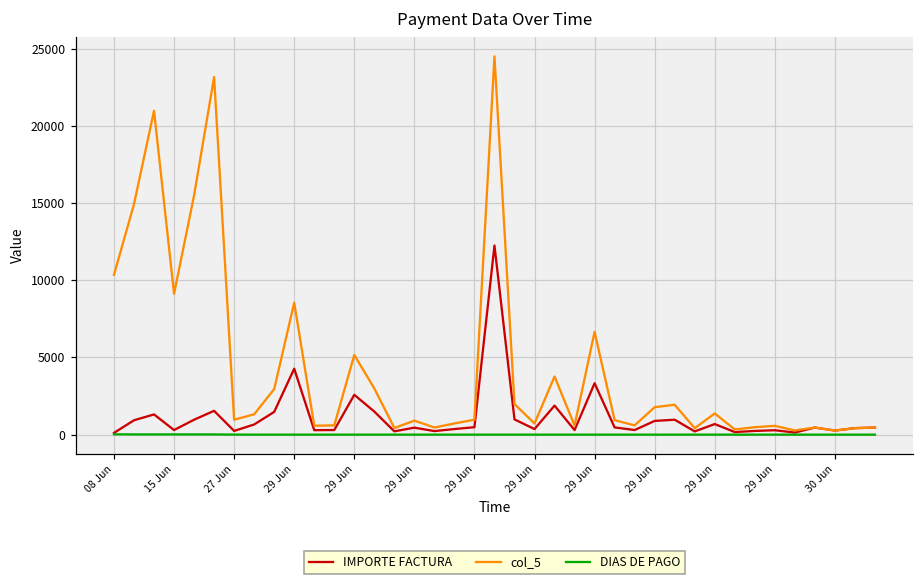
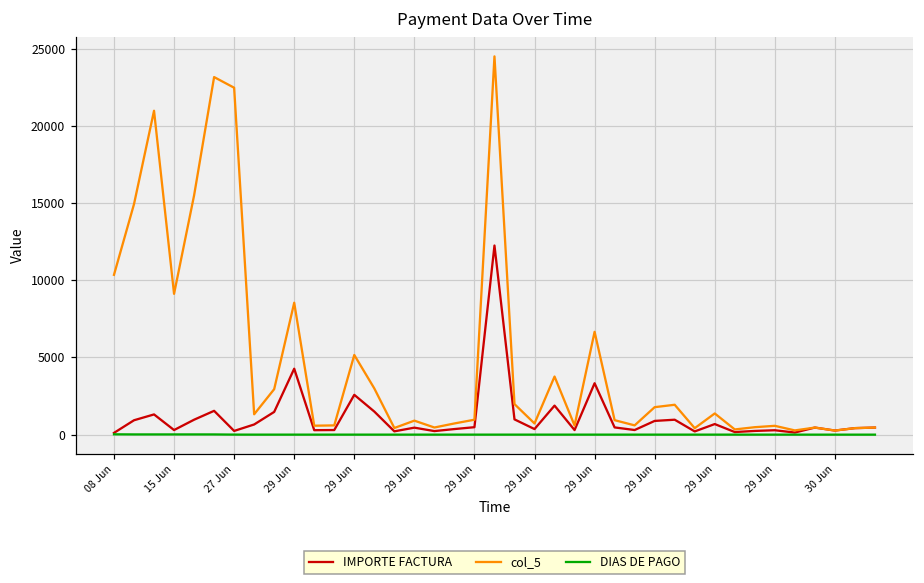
  {
    "IMPORTE FACTURA": {
      "15 Jun": 300,
      "27 Jun": 200
    },
    "col_5": {
      "08 Jun": 10300,
      "15 Jun": 9100,
-     "27 Jun": 1000
+     "27 Jun": 22500
    },
    "DIAS DE PAGO": {
      "15 Jun": 0,
      "27 Jun": 0,
      "30 Jun": 0
    }
  }
